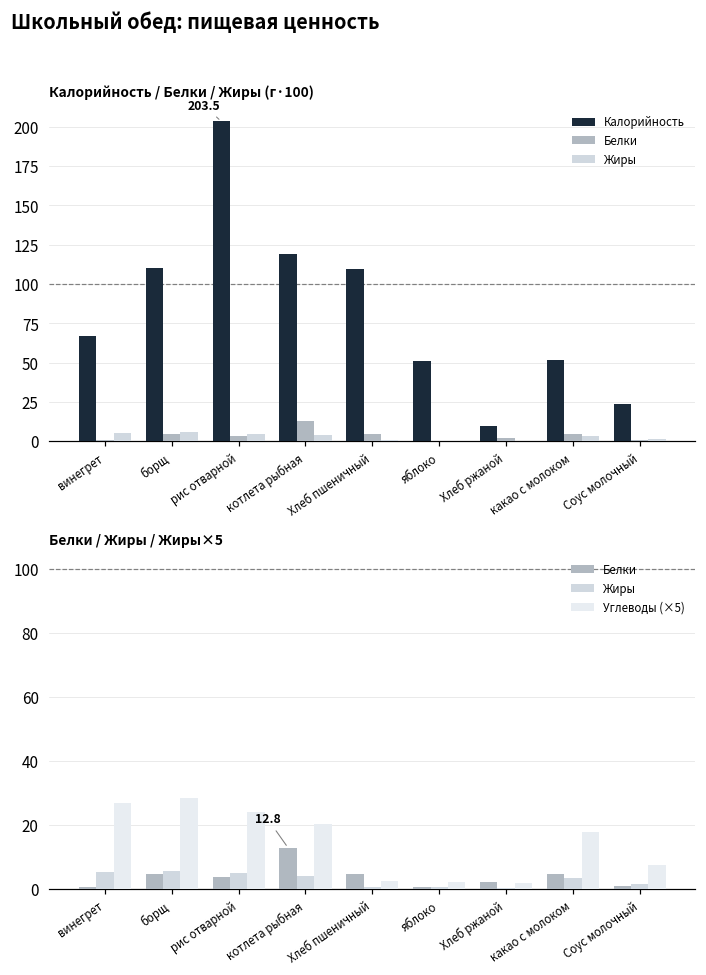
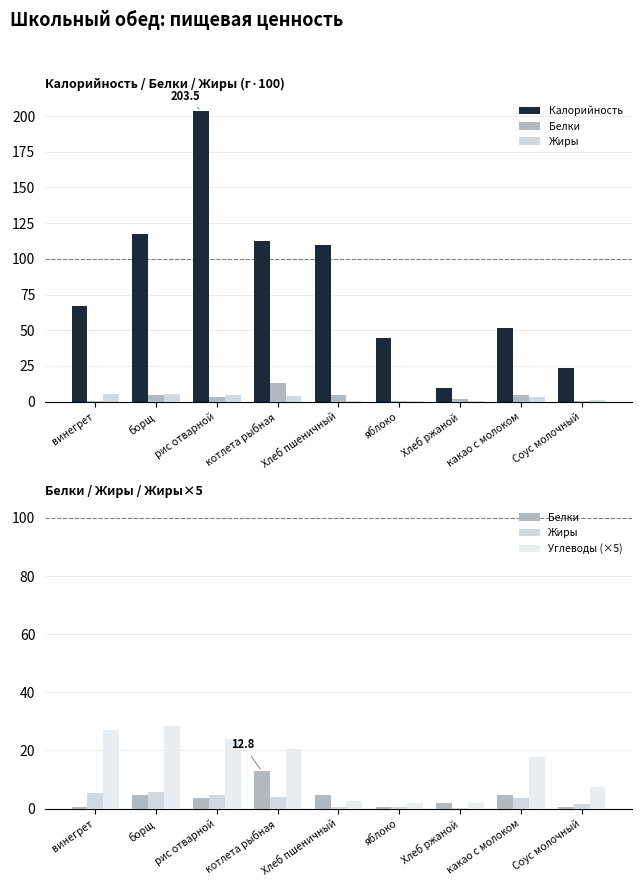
  {
    "Калорийность / Белки / Жиры (г·100)": {
      "Калорийность": {
        "винегрет": 67,
-       "борщ": 110,
-       "котлета рыбная": 119,
+       "борщ": 117,
+       "котлета рыбная": 112,
        "Хлеб пшеничный": 110,
-       "яблоко": 51,
+       "яблоко": 44,
        "Хлеб ржаной": 10,
        "какао с молоком": 52,
        "Соус молочный": 24
      }
    }
  }
